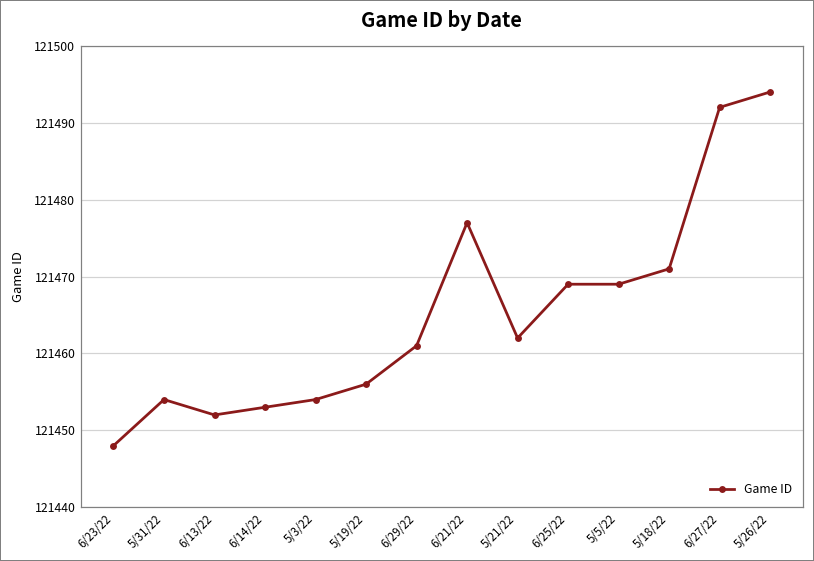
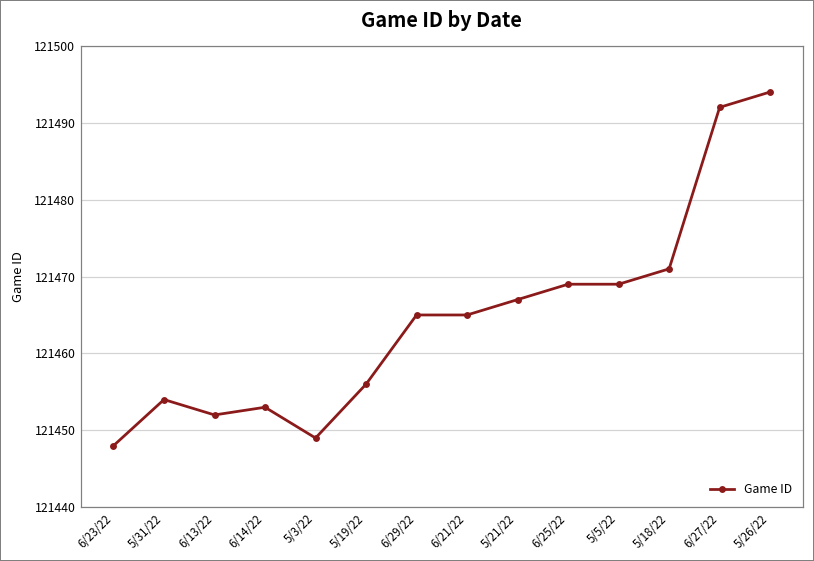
  {
    "6/23/22": 121448,
    "5/31/22": 121454,
    "6/13/22": 121452,
    "6/14/22": 121453,
-   "5/3/22": 121454,
+   "5/3/22": 121449,
    "5/19/22": 121456,
-   "6/29/22": 121461,
-   "6/21/22": 121477,
-   "5/21/22": 121462,
+   "6/29/22": 121465,
+   "6/21/22": 121465,
+   "5/21/22": 121467,
    "6/25/22": 121469,
    "5/5/22": 121469,
    "5/18/22": 121471,
    "6/27/22": 121492,
    "5/26/22": 121494
  }
